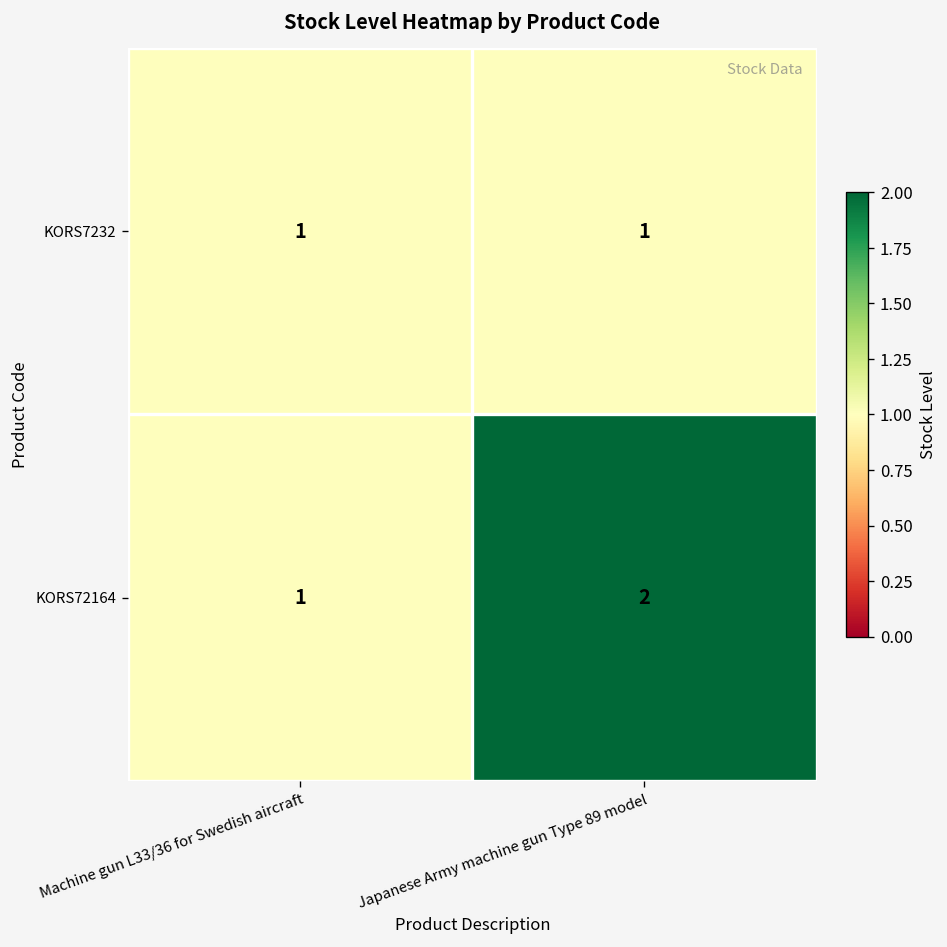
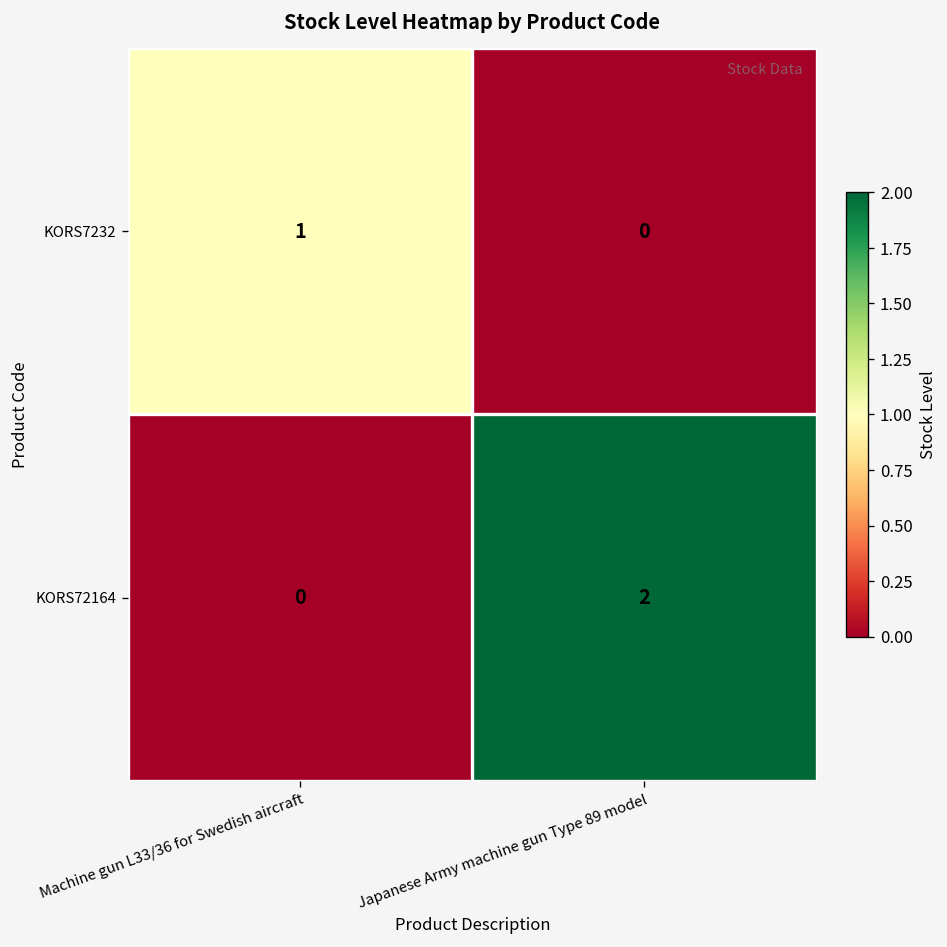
  {
    "KORS7232": {
      "Machine gun L33/36 for Swedish aircraft": 1,
-     "Japanese Army machine gun Type 89 model": 1
+     "Japanese Army machine gun Type 89 model": 0
    },
    "KORS72164": {
-     "Machine gun L33/36 for Swedish aircraft": 1,
+     "Machine gun L33/36 for Swedish aircraft": 0,
      "Japanese Army machine gun Type 89 model": 2
    }
  }
